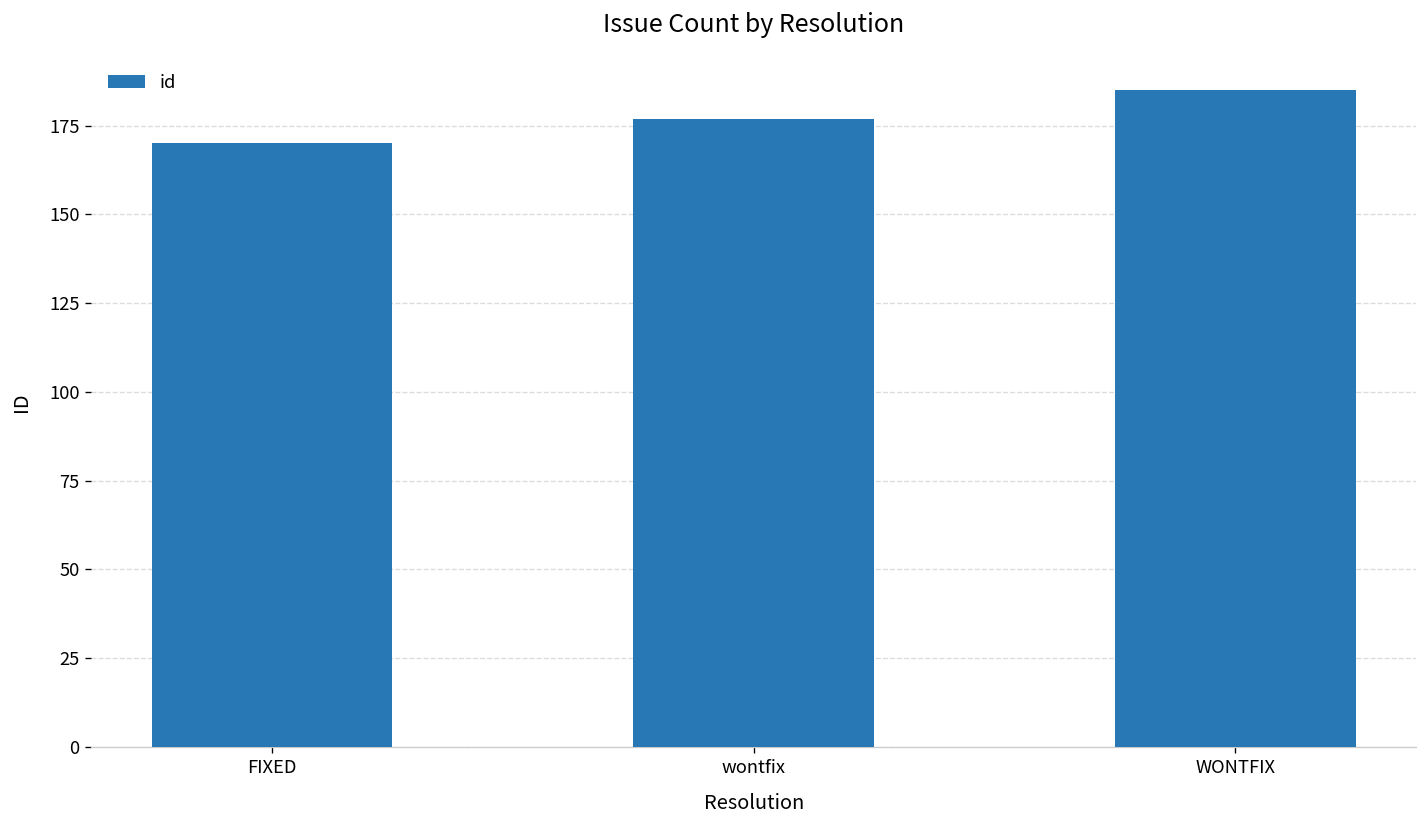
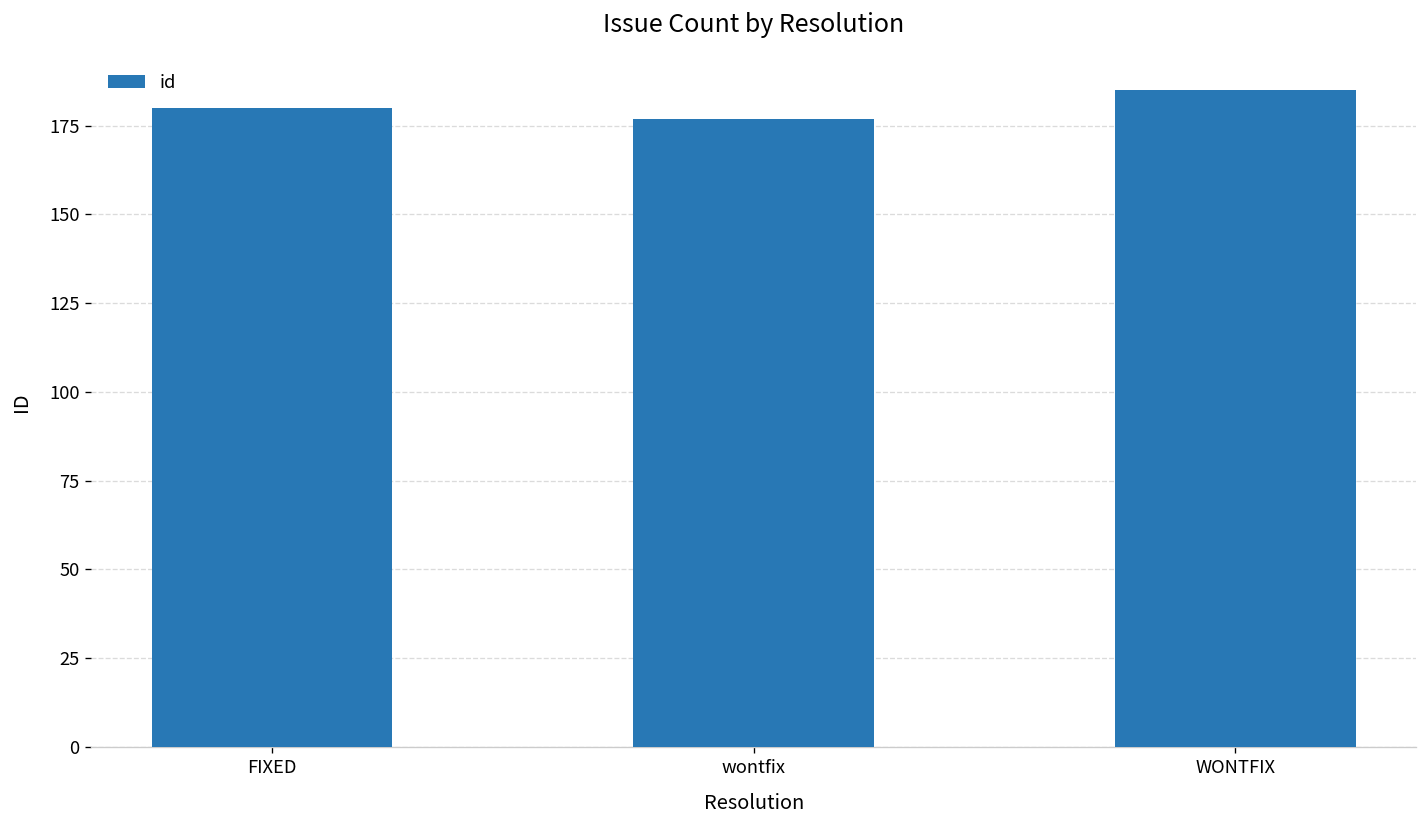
  {
-   "FIXED": 170,
+   "FIXED": 180,
    "wontfix": 177,
    "WONTFIX": 185
  }
